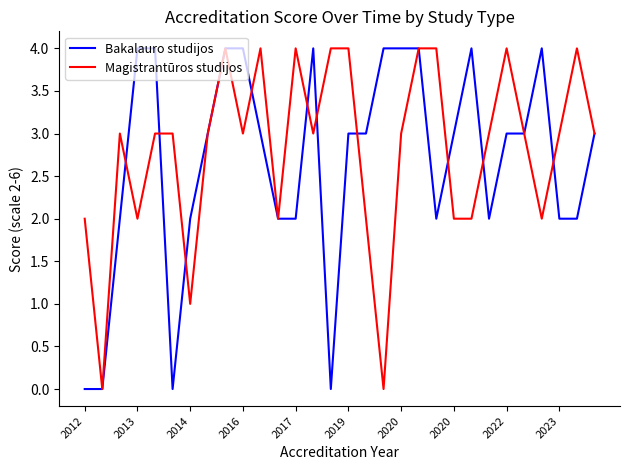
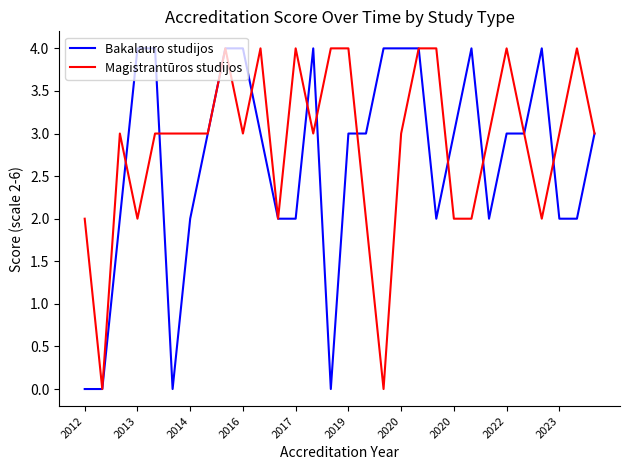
  {
    "Bakalauro studijos": {
      "2012": 0,
      "2014": 2,
      "2023": 2
    },
    "Magistrantūros studijos": {
      "2012": 2,
-     "2014": 1,
+     "2014": 3,
      "2023": 3
    }
  }
